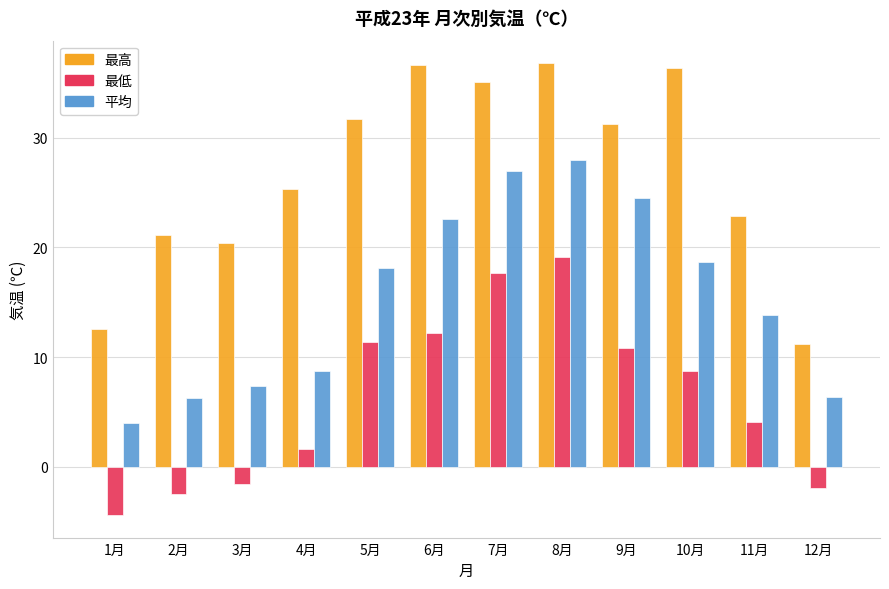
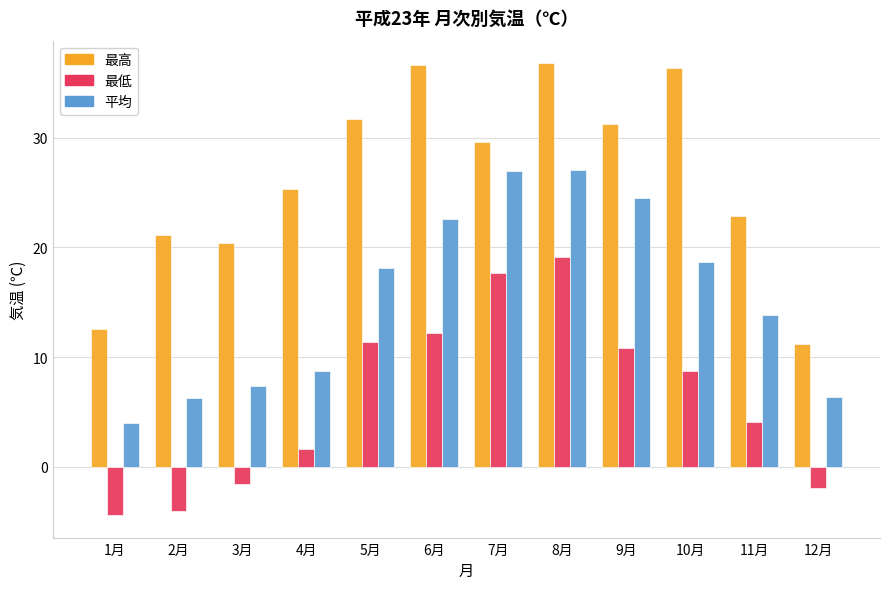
  {
    "最高": {
      "1月": 12.6,
      "2月": 21.1,
      "3月": 20.4,
      "4月": 25.3,
      "5月": 31.7,
      "6月": 36.6,
-     "7月": 35.1,
+     "7月": 29.6,
      "8月": 36.8,
      "9月": 31.3,
      "10月": 36.4,
      "11月": 22.9,
      "12月": 11.2
    },
    "最低": {
      "1月": -4.4,
-     "2月": -2.5,
+     "2月": -4.0,
      "3月": -1.6,
      "4月": 1.6,
      "5月": 11.4,
      "6月": 12.2,
      "7月": 17.7,
      "8月": 19.1,
      "9月": 10.8,
      "10月": 8.7,
      "11月": 4.1,
      "12月": -1.9
    },
    "平均": {
      "1月": 4.0,
      "2月": 6.3,
      "3月": 7.4,
      "4月": 8.7,
      "5月": 18.1,
      "6月": 22.6,
      "7月": 27.0,
-     "8月": 28.0,
+     "8月": 27.1,
      "9月": 24.5,
      "10月": 18.7,
      "11月": 13.8,
      "12月": 6.4
    }
  }
